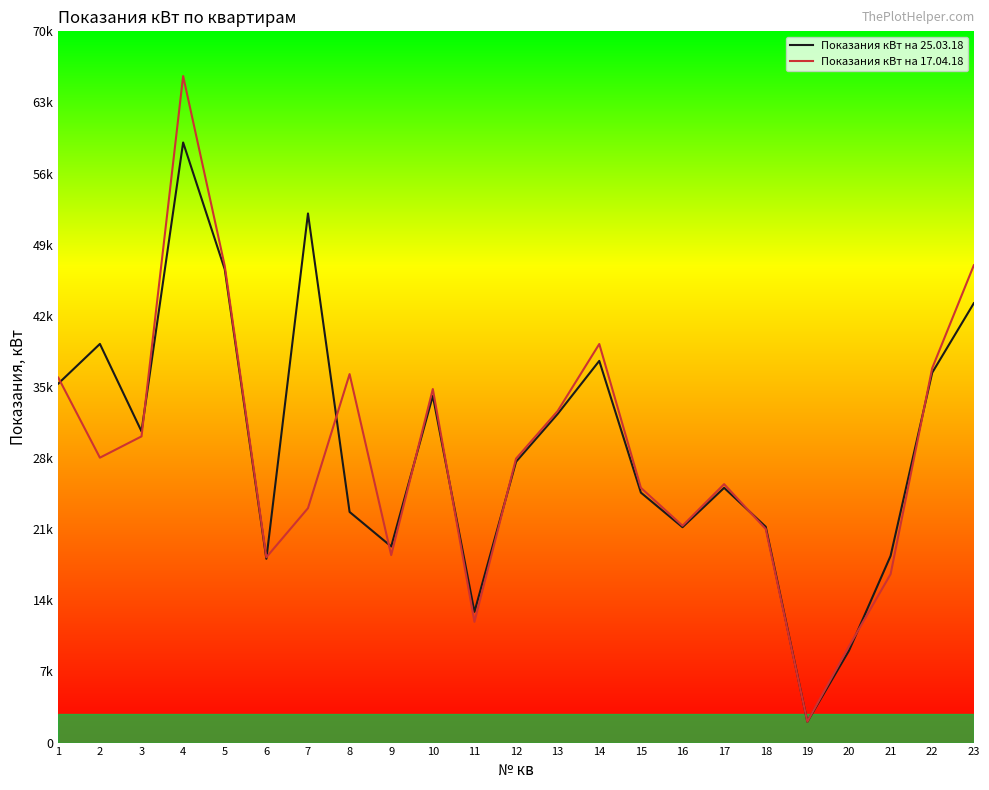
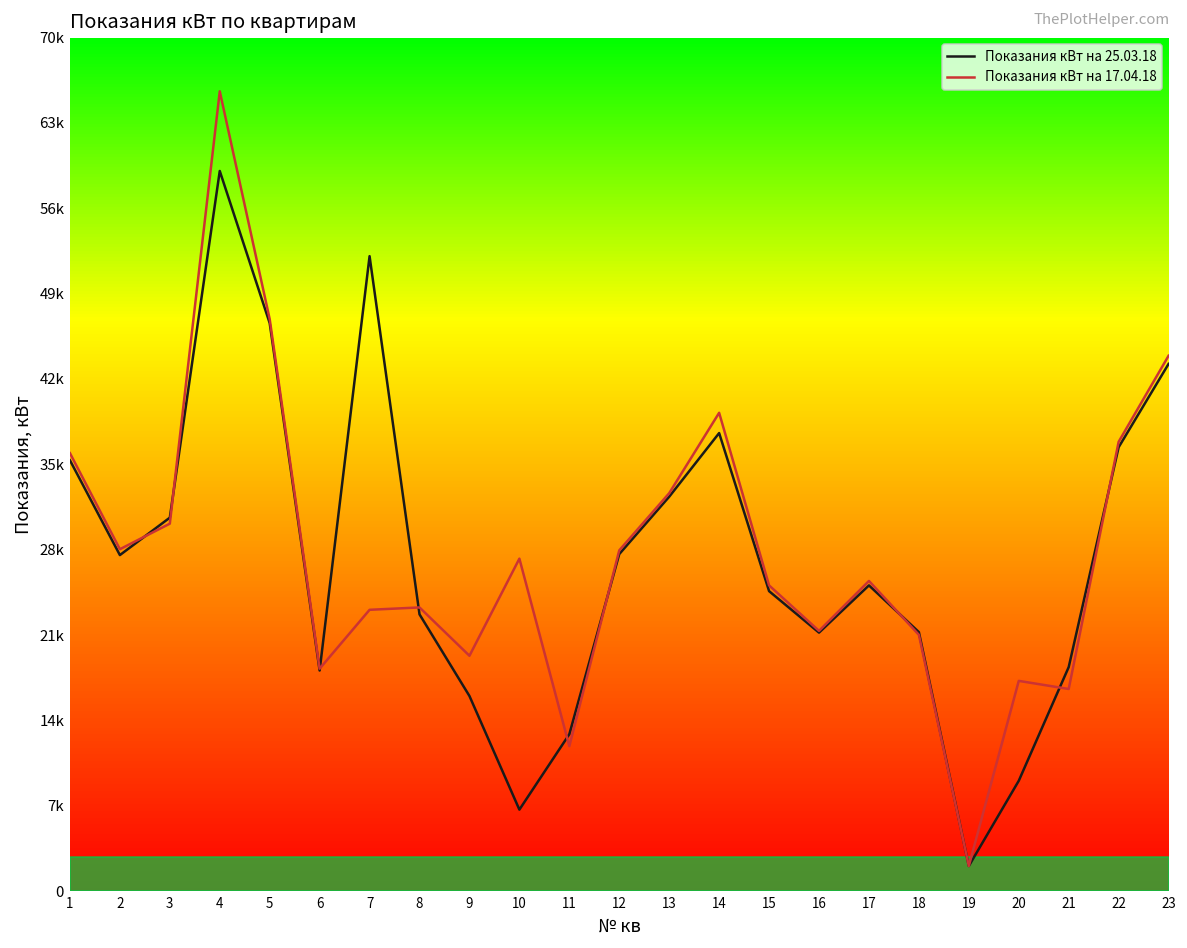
  {
    "Показания кВт на 25.03.18": {
      "1": 35300,
-     "2": 39200,
+     "2": 27600,
      "3": 30600,
      "4": 59100,
      "5": 46600,
      "7": 52100,
      "8": 22700,
-     "9": 19300,
-     "10": 34100,
+     "9": 16000,
+     "10": 6700,
      "11": 12900,
      "12": 27600,
      "13": 32300,
      "14": 37600,
      "15": 24600,
      "17": 25100,
      "20": 9000,
      "21": 18400,
      "22": 36400,
      "23": 43200
    },
    "Показания кВт на 17.04.18": {
      "1": 35900,
      "2": 28000,
      "3": 30100,
      "4": 65600,
      "5": 46900,
      "7": 23100,
-     "8": 36300,
-     "9": 18500,
-     "10": 34800,
+     "8": 23300,
+     "9": 19300,
+     "10": 27300,
      "11": 11900,
      "12": 27900,
      "13": 32600,
      "14": 39200,
      "15": 25100,
      "17": 25400,
-     "20": 9500,
+     "20": 17200,
      "21": 16600,
      "22": 36800,
-     "23": 47000
+     "23": 43900
    }
  }
